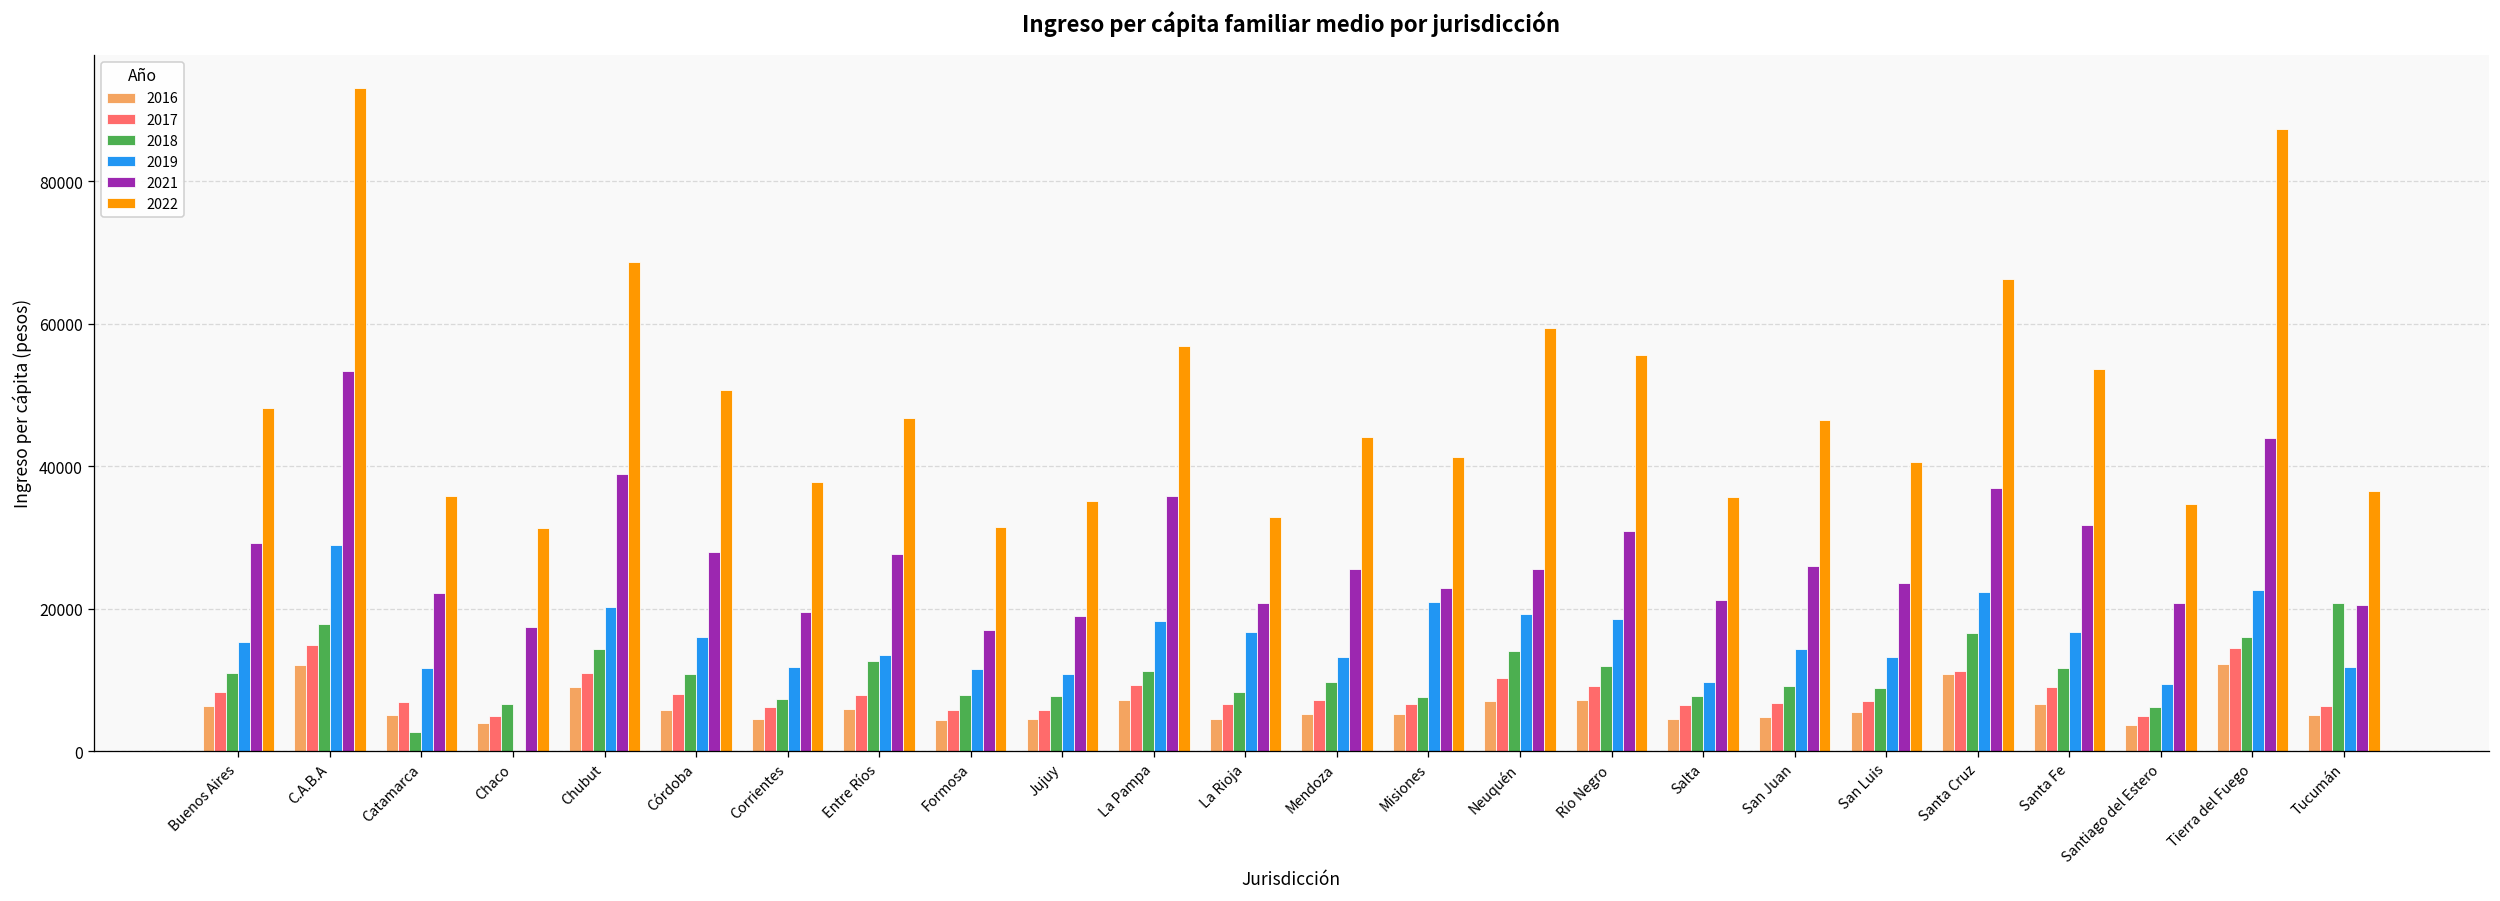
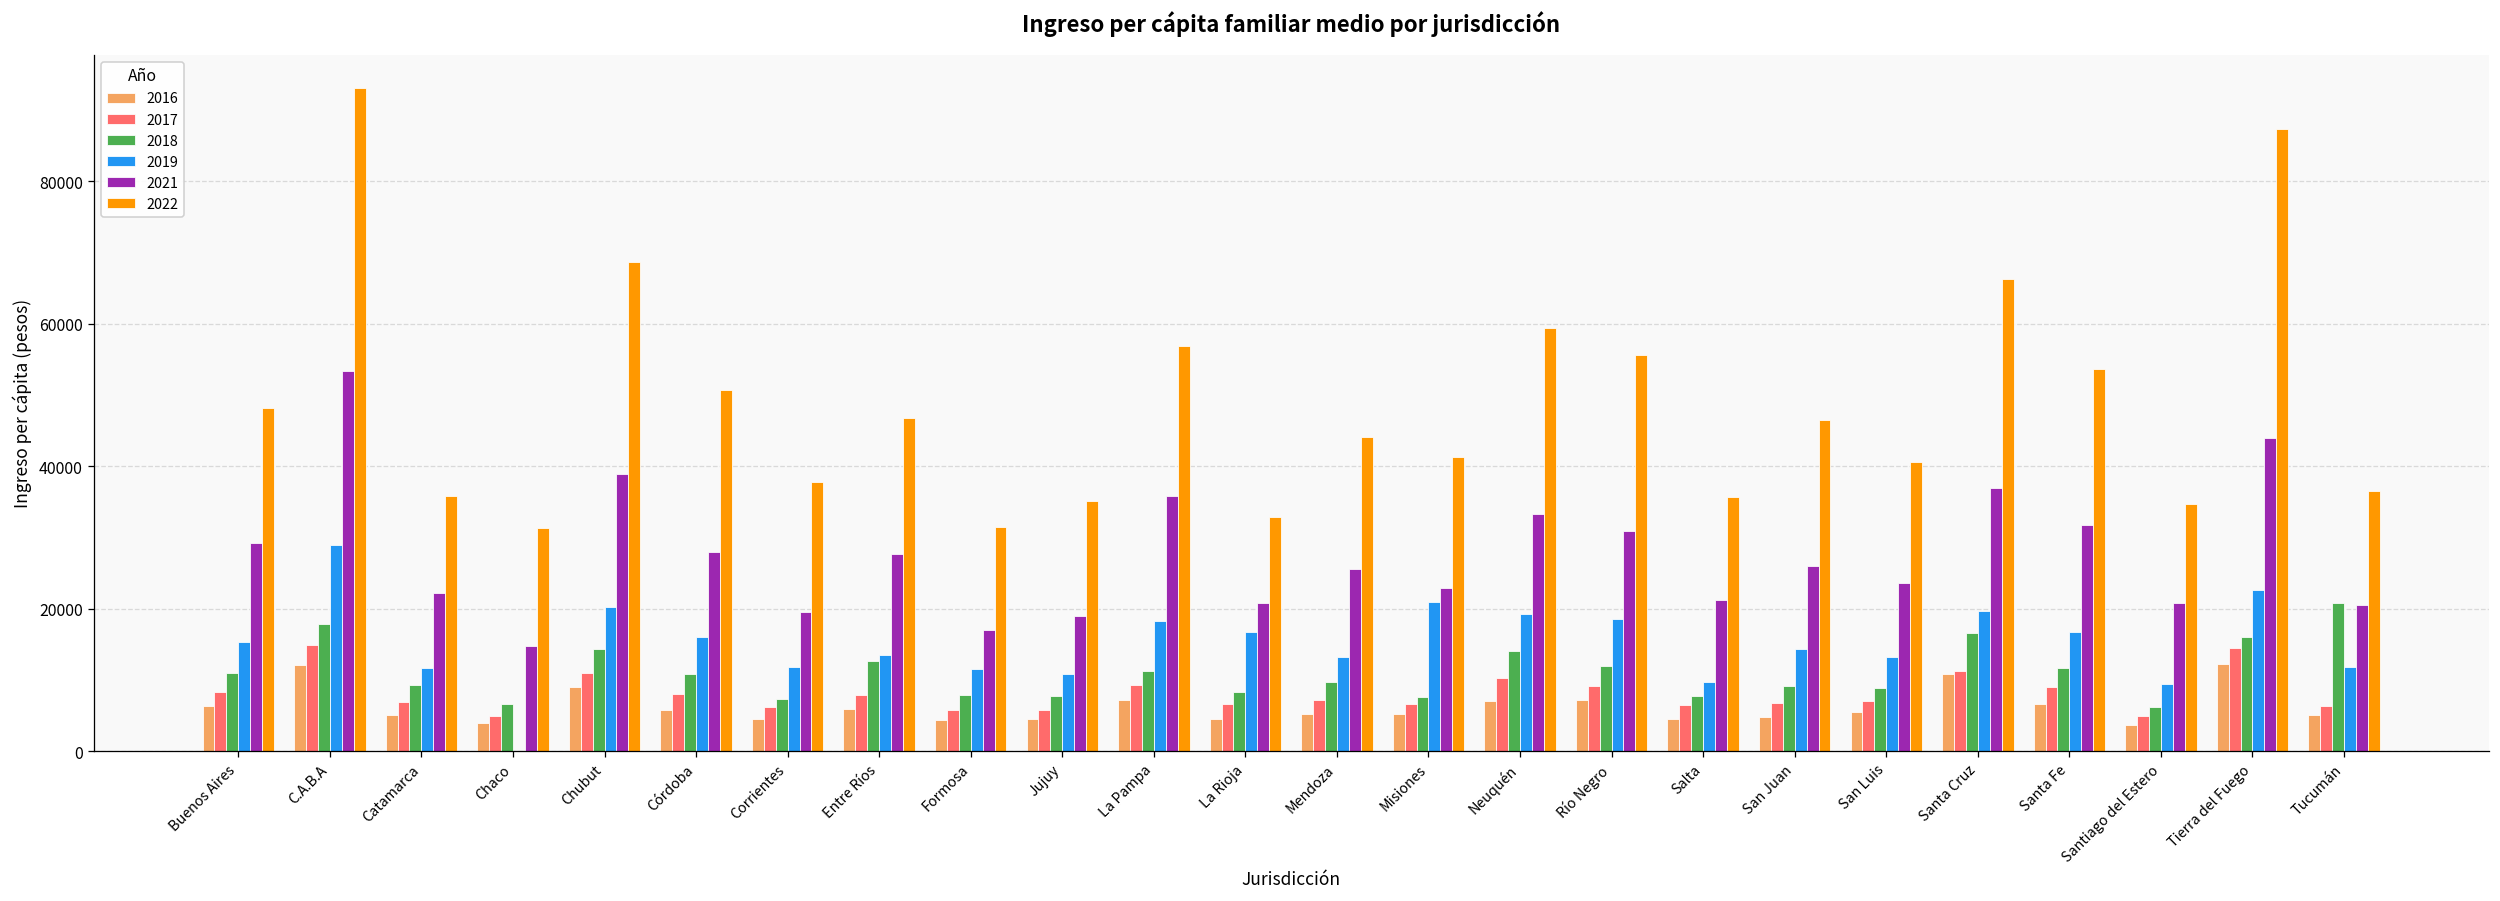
  {
    "2018": {
      "Buenos Aires": 11000,
      "C.A.B.A": 18000,
-     "Catamarca": 3000,
+     "Catamarca": 9000,
      "Chaco": 7000,
      "Chubut": 14000,
      "Córdoba": 11000,
      "Corrientes": 7000,
      "Entre Ríos": 13000,
      "Formosa": 8000,
      "Jujuy": 8000,
      "La Pampa": 11000,
      "La Rioja": 8000,
      "Mendoza": 10000,
      "Misiones": 8000,
      "Neuquén": 14000,
      "Río Negro": 12000,
      "Salta": 8000,
      "San Juan": 9000,
      "San Luis": 9000,
      "Santa Cruz": 17000,
      "Santa Fe": 12000,
      "Santiago del Estero": 6000,
      "Tierra del Fuego": 16000,
      "Tucumán": 21000
    },
    "2019": {
      "Buenos Aires": 15000,
      "C.A.B.A": 29000,
      "Catamarca": 12000,
      "Chaco": 0,
      "Chubut": 20000,
      "Córdoba": 16000,
      "Corrientes": 12000,
      "Entre Ríos": 13000,
      "Formosa": 12000,
      "Jujuy": 11000,
      "La Pampa": 18000,
      "La Rioja": 17000,
      "Mendoza": 13000,
      "Misiones": 21000,
      "Neuquén": 19000,
      "Río Negro": 19000,
      "Salta": 10000,
      "San Juan": 14000,
      "San Luis": 13000,
-     "Santa Cruz": 22000,
+     "Santa Cruz": 20000,
      "Santa Fe": 17000,
      "Santiago del Estero": 9000,
      "Tierra del Fuego": 23000,
      "Tucumán": 12000
    },
    "2021": {
      "Buenos Aires": 29000,
      "C.A.B.A": 53000,
      "Catamarca": 22000,
-     "Chaco": 17000,
+     "Chaco": 15000,
      "Chubut": 39000,
      "Córdoba": 28000,
      "Corrientes": 20000,
      "Entre Ríos": 28000,
      "Formosa": 17000,
      "Jujuy": 19000,
      "La Pampa": 36000,
      "La Rioja": 21000,
      "Mendoza": 26000,
      "Misiones": 23000,
-     "Neuquén": 26000,
+     "Neuquén": 33000,
      "Río Negro": 31000,
      "Salta": 21000,
      "San Juan": 26000,
      "San Luis": 24000,
      "Santa Cruz": 37000,
      "Santa Fe": 32000,
      "Santiago del Estero": 21000,
      "Tierra del Fuego": 44000,
      "Tucumán": 21000
    },
    "2022": {
      "Buenos Aires": 48000,
      "C.A.B.A": 93000,
      "Catamarca": 36000,
      "Chaco": 31000,
      "Chubut": 69000,
      "Córdoba": 51000,
      "Corrientes": 38000,
      "Entre Ríos": 47000,
      "Formosa": 31000,
      "Jujuy": 35000,
      "La Pampa": 57000,
      "La Rioja": 33000,
      "Mendoza": 44000,
      "Misiones": 41000,
      "Neuquén": 59000,
      "Río Negro": 56000,
      "Salta": 36000,
      "San Juan": 46000,
      "San Luis": 41000,
      "Santa Cruz": 66000,
      "Santa Fe": 54000,
      "Santiago del Estero": 35000,
      "Tierra del Fuego": 87000,
      "Tucumán": 36000
    }
  }
